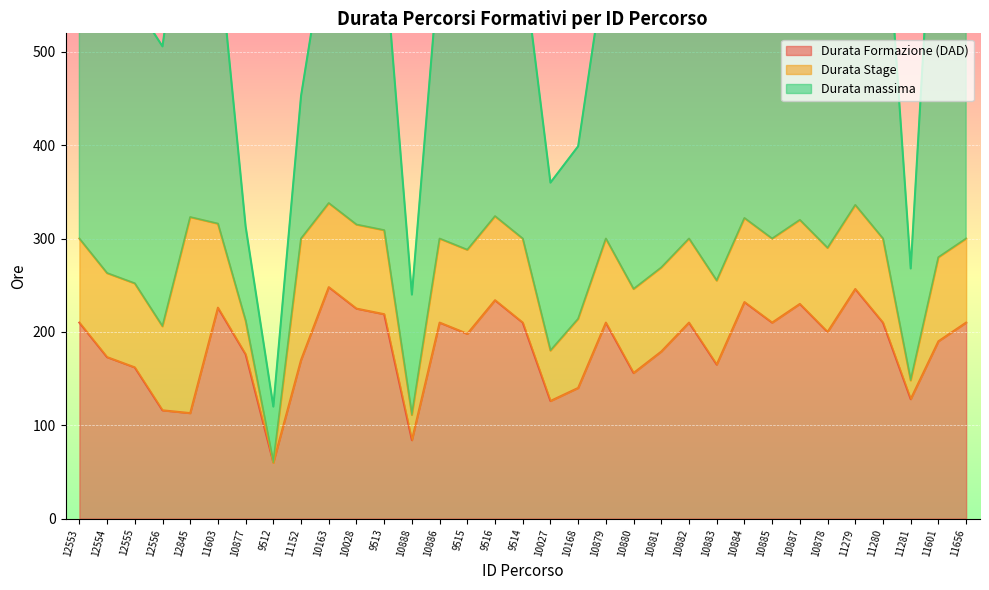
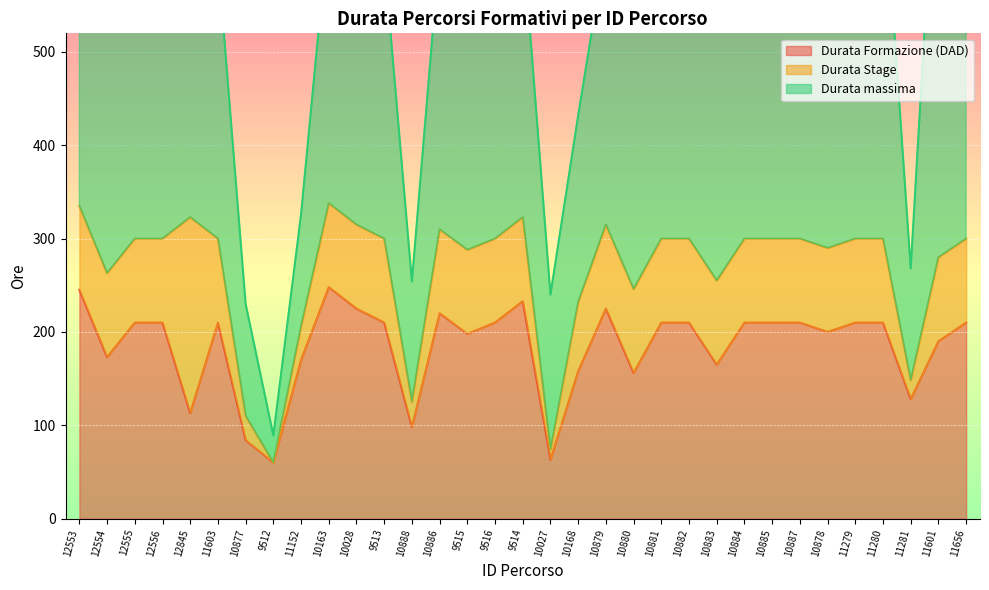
  {
    "Durata Formazione (DAD)": {
-     "12553": 210,
+     "12553": 250,
      "12554": 170,
-     "12555": 160,
-     "12556": 120,
+     "12555": 210,
+     "12556": 210,
      "12845": 110,
-     "11603": 230,
-     "10877": 180,
+     "11603": 210,
+     "10877": 80,
      "11152": 170,
      "10163": 250,
      "10028": 230,
-     "9513": 220,
-     "10888": 80,
-     "10886": 210,
+     "9513": 210,
+     "10888": 100,
+     "10886": 220,
      "9515": 200,
-     "9516": 230,
-     "9514": 210,
-     "10027": 130,
-     "10168": 140,
-     "10879": 210,
+     "9516": 210,
+     "9514": 230,
+     "10027": 60,
+     "10168": 160,
+     "10879": 230,
      "10880": 160,
-     "10881": 180,
+     "10881": 210,
      "10882": 210,
      "10883": 170,
-     "10884": 230,
+     "10884": 210,
      "10885": 210,
-     "10887": 230,
+     "10887": 210,
      "10878": 200,
-     "11279": 250,
+     "11279": 210,
      "11280": 210,
      "11281": 130,
      "11601": 190,
      "11656": 210
    },
    "Durata Stage": {
      "12553": 90,
      "12554": 90,
      "12555": 90,
      "12556": 90,
      "12845": 210,
      "11603": 90,
-     "10877": 40,
-     "11152": 130,
+     "10877": 30,
+     "11152": 40,
      "10163": 90,
      "10028": 90,
      "9513": 90,
      "10888": 30,
      "10886": 90,
      "9515": 90,
      "9516": 90,
      "9514": 90,
-     "10027": 50,
+     "10027": 10,
      "10168": 70,
      "10879": 90,
      "10880": 90,
      "10881": 90,
      "10882": 90,
      "10883": 90,
      "10884": 90,
      "10885": 90,
      "10887": 90,
      "10878": 90,
      "11279": 90,
      "11280": 90,
      "11281": 20,
      "11601": 90,
      "11656": 90
    },
    "Durata massima": {
-     "10877": 100,
-     "9512": 60,
-     "11152": 150,
+     "10877": 120,
+     "9512": 30,
+     "11152": 120,
      "10888": 130,
-     "10027": 180,
-     "10168": 190,
+     "10027": 170,
+     "10168": 200,
      "11281": 120
    }
  }
